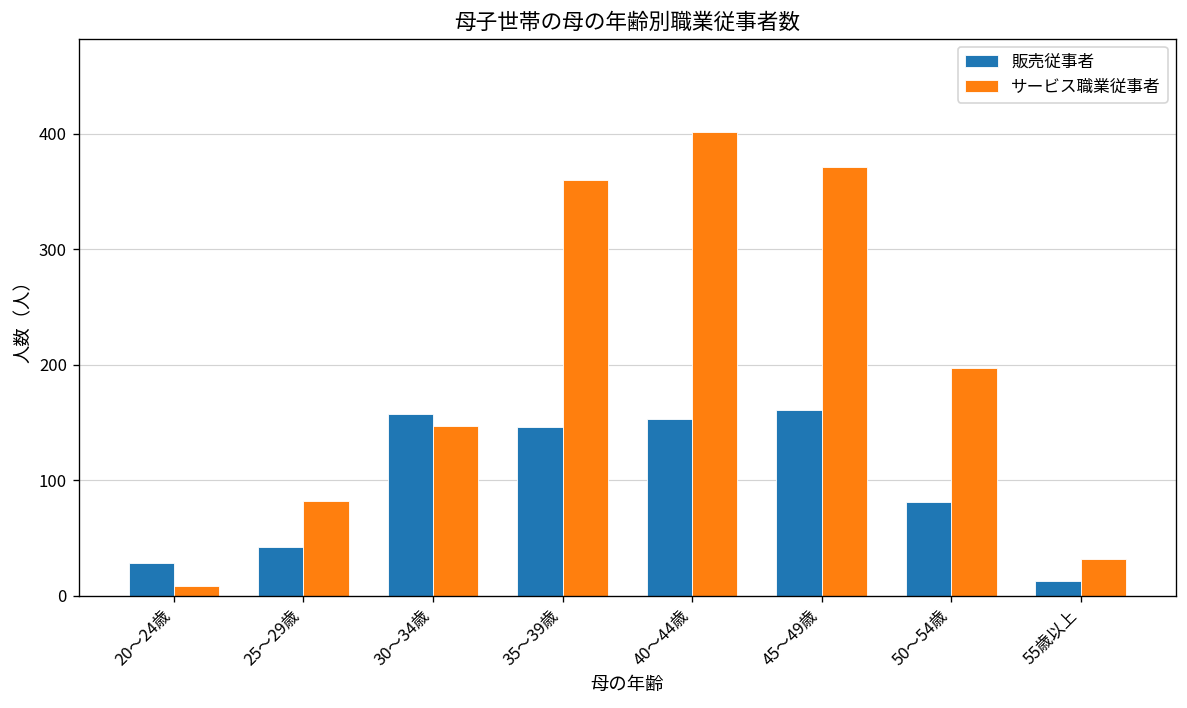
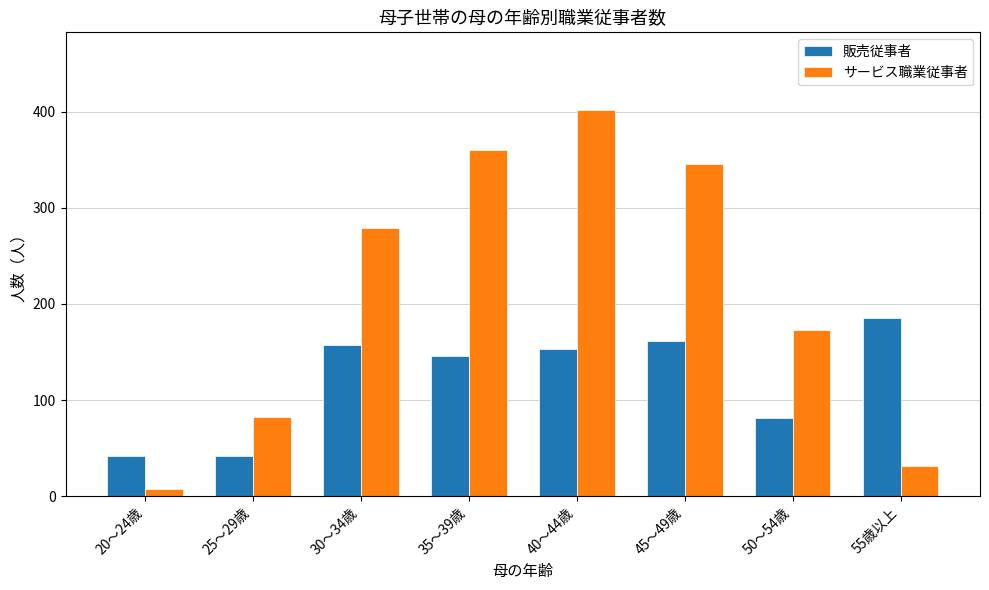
  {
    "販売従事者": {
-     "20～24歳": 30,
+     "20～24歳": 40,
      "25～29歳": 40,
      "30～34歳": 160,
      "35～39歳": 150,
      "40～44歳": 150,
      "45～49歳": 160,
      "50～54歳": 80,
-     "55歳以上": 10
+     "55歳以上": 190
    },
    "サービス職業従事者": {
      "20～24歳": 10,
      "25～29歳": 80,
-     "30～34歳": 150,
+     "30～34歳": 280,
      "35～39歳": 360,
      "40～44歳": 400,
-     "45～49歳": 370,
-     "50～54歳": 200,
+     "45～49歳": 350,
+     "50～54歳": 170,
      "55歳以上": 30
    }
  }
